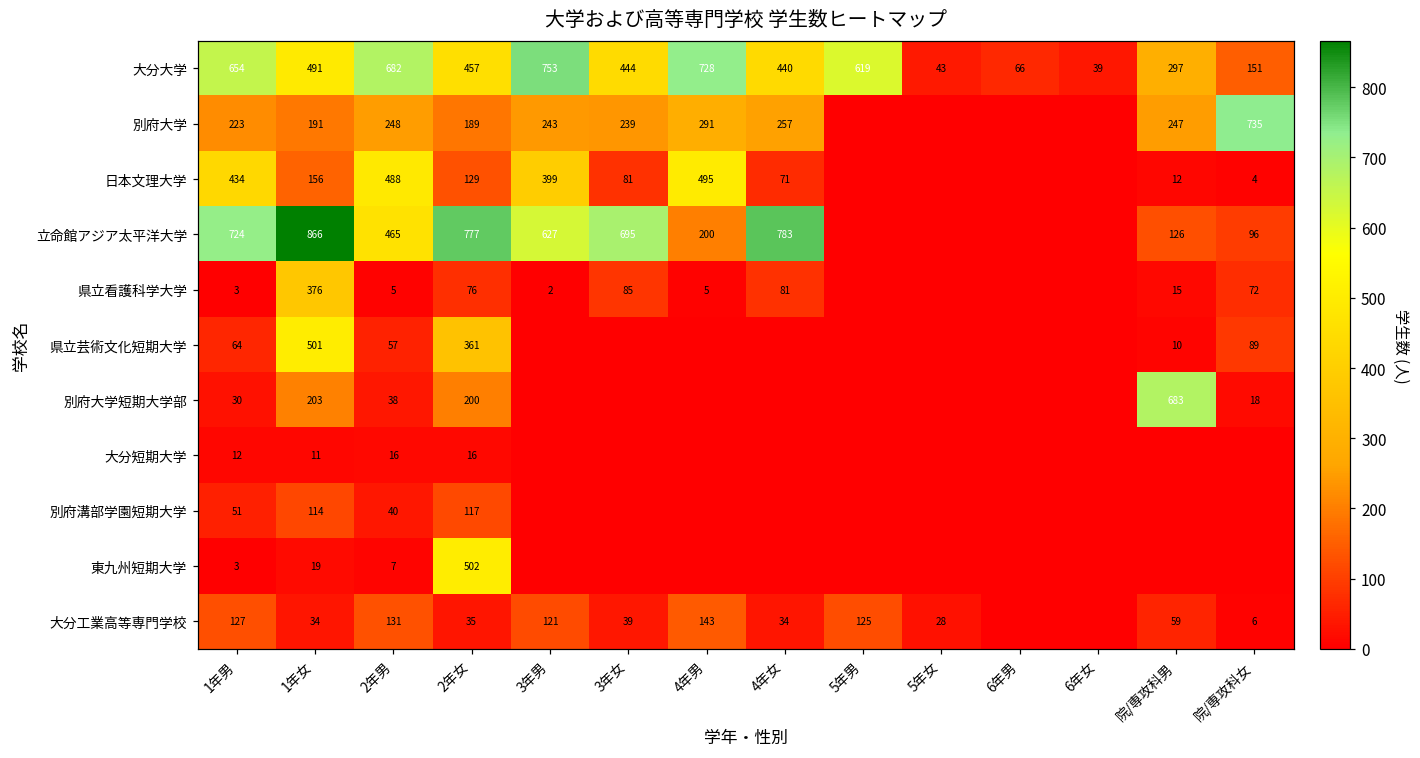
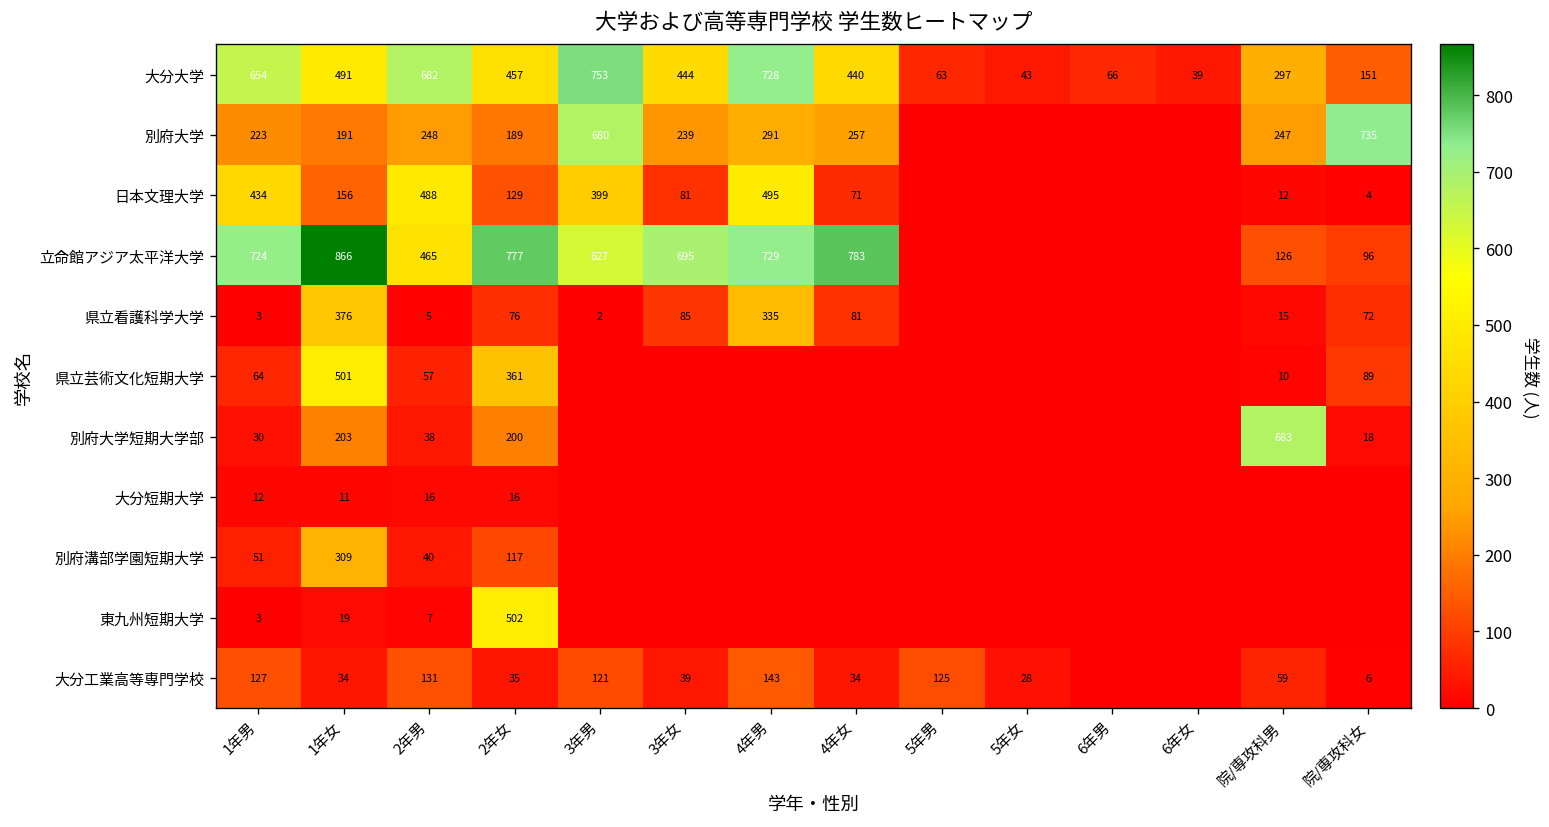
  {
    "大分大学": {
      "1年男": 654,
      "1年女": 491,
      "2年男": 682,
      "2年女": 457,
      "3年男": 753,
      "3年女": 444,
      "4年男": 728,
      "4年女": 440,
-     "5年男": 619,
+     "5年男": 63,
      "5年女": 43,
      "6年男": 66,
      "6年女": 39,
      "院/専攻科男": 297,
      "院/専攻科女": 151
    },
    "別府大学": {
      "1年男": 223,
      "1年女": 191,
      "2年男": 248,
      "2年女": 189,
-     "3年男": 243,
+     "3年男": 680,
      "3年女": 239,
      "4年男": 291,
      "4年女": 257,
      "院/専攻科男": 247,
      "院/専攻科女": 735
    },
    "日本文理大学": {
      "1年男": 434,
      "1年女": 156,
      "2年男": 488,
      "2年女": 129,
      "3年男": 399,
      "3年女": 81,
      "4年男": 495,
      "4年女": 71,
      "院/専攻科男": 12,
      "院/専攻科女": 4
    },
    "立命館アジア太平洋大学": {
      "1年男": 724,
      "1年女": 866,
      "2年男": 465,
      "2年女": 777,
      "3年男": 627,
      "3年女": 695,
-     "4年男": 200,
+     "4年男": 729,
      "4年女": 783,
      "院/専攻科男": 126,
      "院/専攻科女": 96
    },
    "県立看護科学大学": {
      "1年男": 3,
      "1年女": 376,
      "2年男": 5,
      "2年女": 76,
      "3年男": 2,
      "3年女": 85,
-     "4年男": 5,
+     "4年男": 335,
      "4年女": 81,
      "院/専攻科男": 15,
      "院/専攻科女": 72
    },
    "県立芸術文化短期大学": {
      "1年男": 64,
      "1年女": 501,
      "2年男": 57,
      "2年女": 361,
      "院/専攻科男": 10,
      "院/専攻科女": 89
    },
    "別府大学短期大学部": {
      "1年男": 30,
      "1年女": 203,
      "2年男": 38,
      "2年女": 200,
      "院/専攻科男": 683,
      "院/専攻科女": 18
    },
    "大分短期大学": {
      "1年男": 12,
      "1年女": 11,
      "2年男": 16,
      "2年女": 16
    },
    "別府溝部学園短期大学": {
      "1年男": 51,
-     "1年女": 114,
+     "1年女": 309,
      "2年男": 40,
      "2年女": 117
    },
    "東九州短期大学": {
      "1年男": 3,
      "1年女": 19,
      "2年男": 7,
      "2年女": 502
    },
    "大分工業高等専門学校": {
      "1年男": 127,
      "1年女": 34,
      "2年男": 131,
      "2年女": 35,
      "3年男": 121,
      "3年女": 39,
      "4年男": 143,
      "4年女": 34,
      "5年男": 125,
      "5年女": 28,
      "院/専攻科男": 59,
      "院/専攻科女": 6
    }
  }
